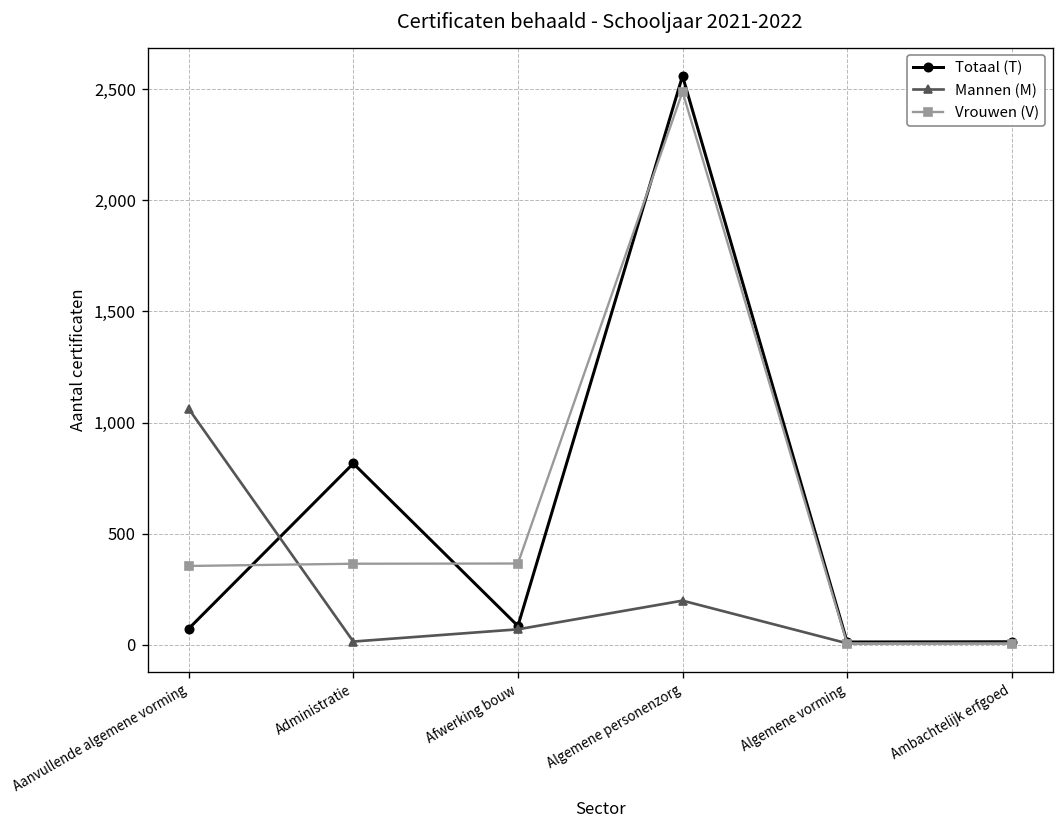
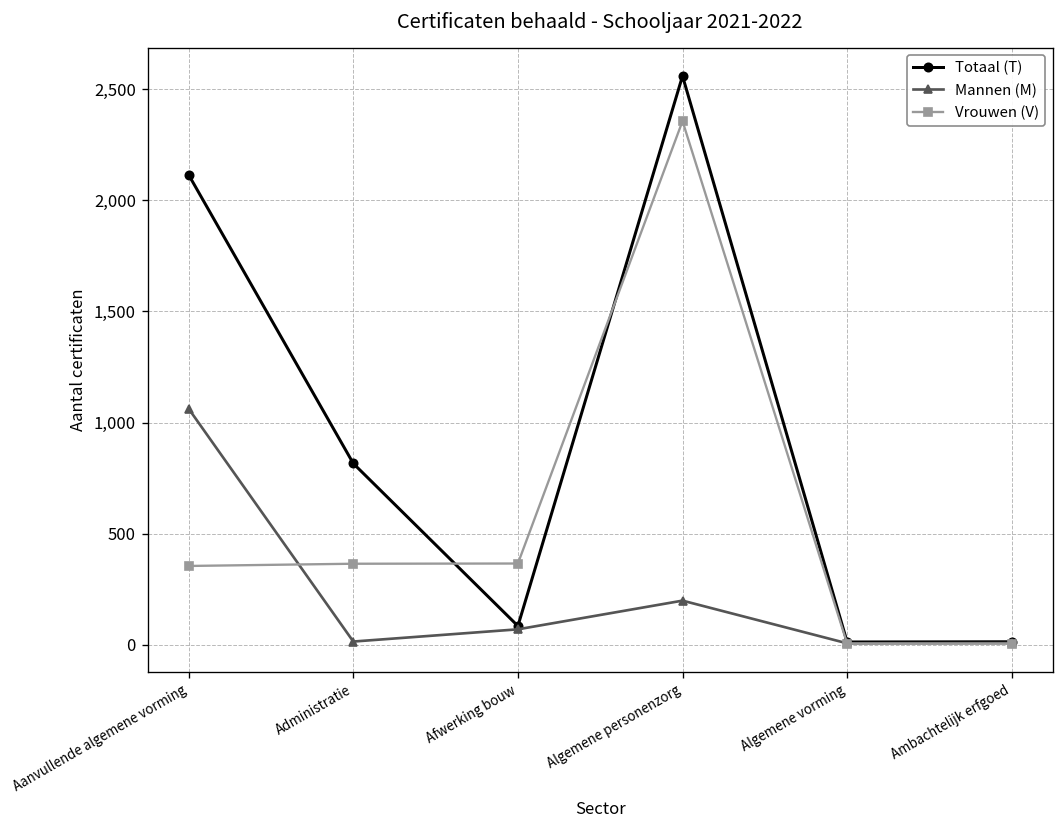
  {
    "Totaal (T)": {
-     "Aanvullende algemene vorming": "70",
+     "Aanvullende algemene vorming": "2,110",
      "Administratie": "820",
      "Afwerking bouw": "90",
      "Algemene personenzorg": "2,560"
    },
    "Mannen (M)": {
      "Aanvullende algemene vorming": "1,060",
      "Administratie": "20",
      "Afwerking bouw": "70",
      "Algemene personenzorg": "200"
    },
    "Vrouwen (V)": {
      "Aanvullende algemene vorming": "360",
      "Administratie": "370",
      "Afwerking bouw": "370",
-     "Algemene personenzorg": "2,490"
+     "Algemene personenzorg": "2,360"
    }
  }
